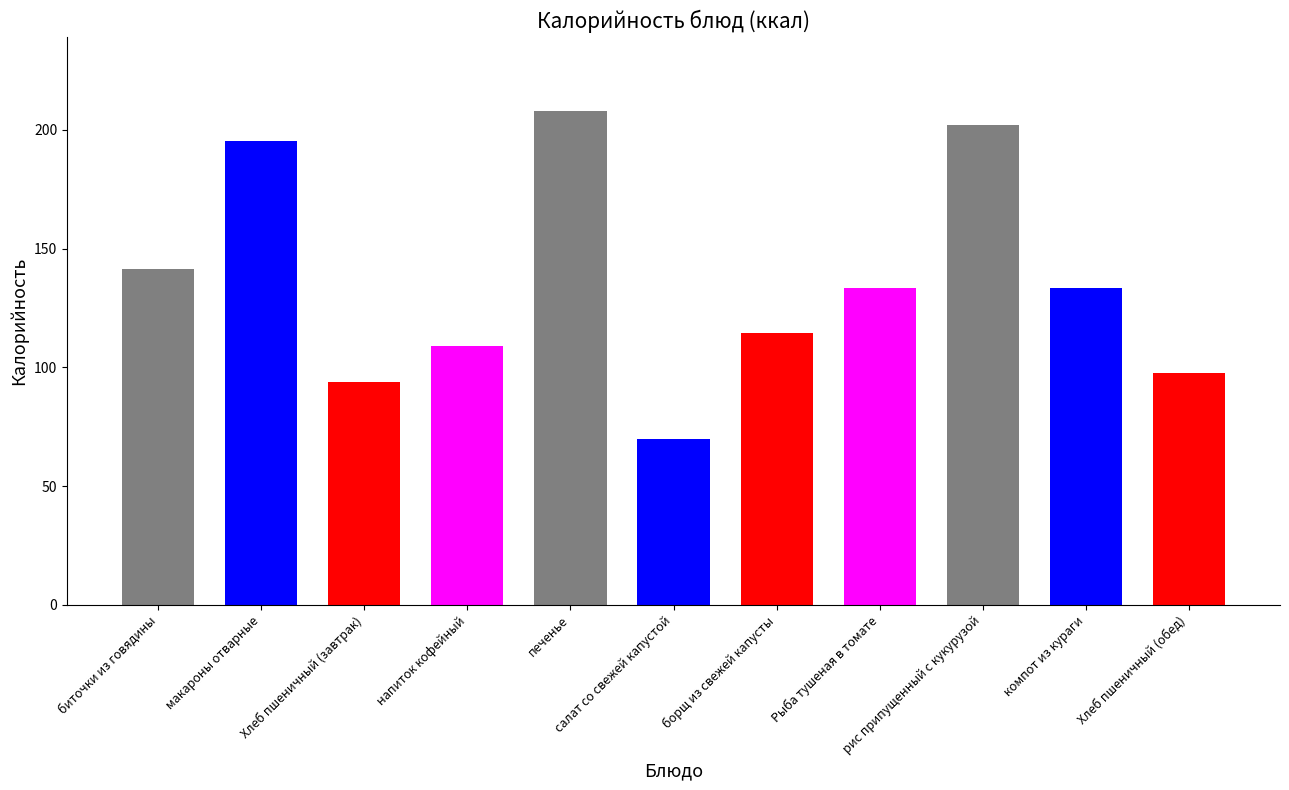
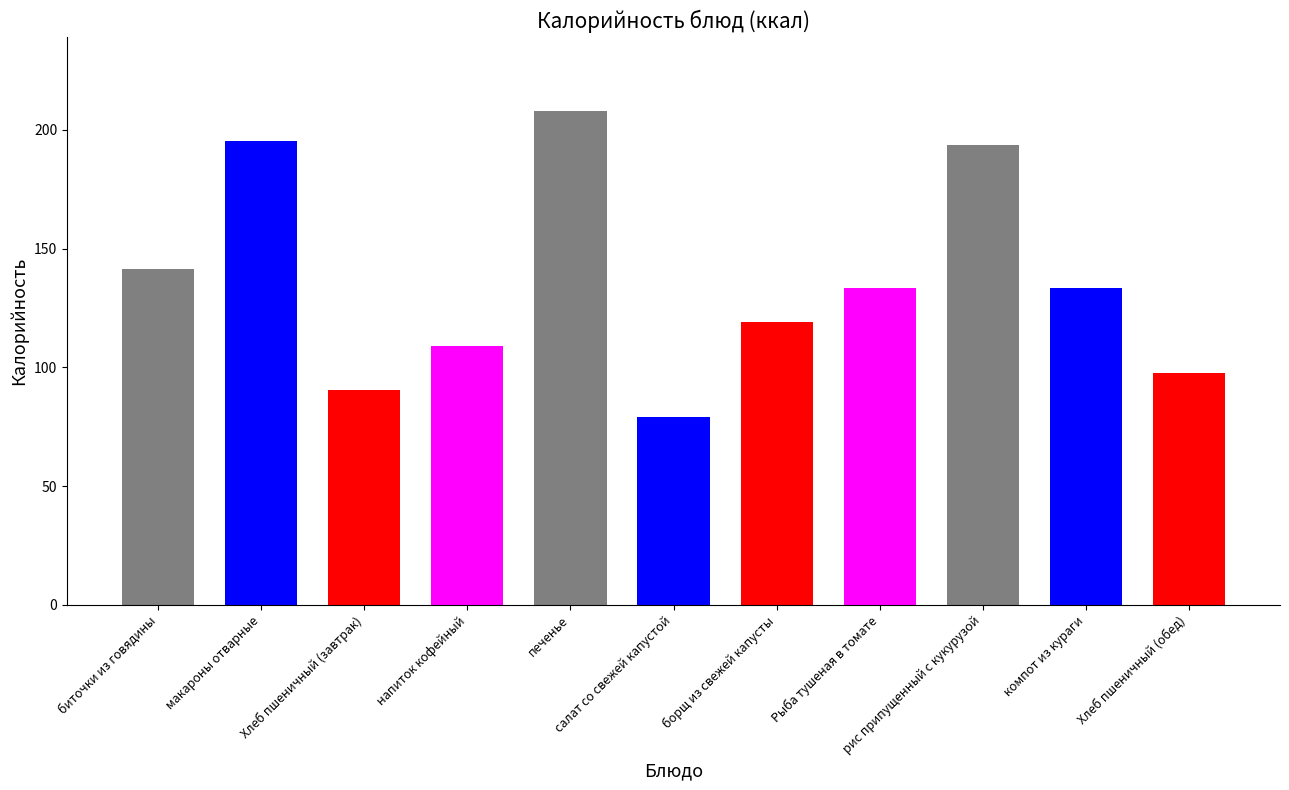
  {
    "биточки из говядины": 141,
    "макароны отварные": 195,
-   "Хлеб пшеничный (завтрак)": 94,
+   "Хлеб пшеничный (завтрак)": 91,
    "напиток кофейный": 109,
    "печенье": 208,
-   "салат со свежей капустой": 70,
-   "борщ из свежей капусты": 115,
+   "салат со свежей капустой": 79,
+   "борщ из свежей капусты": 119,
    "Рыба тушеная в томате": 133,
-   "рис припущенный с кукурузой": 202,
+   "рис припущенный с кукурузой": 193,
    "компот из кураги": 133,
    "Хлеб пшеничный (обед)": 98
  }
